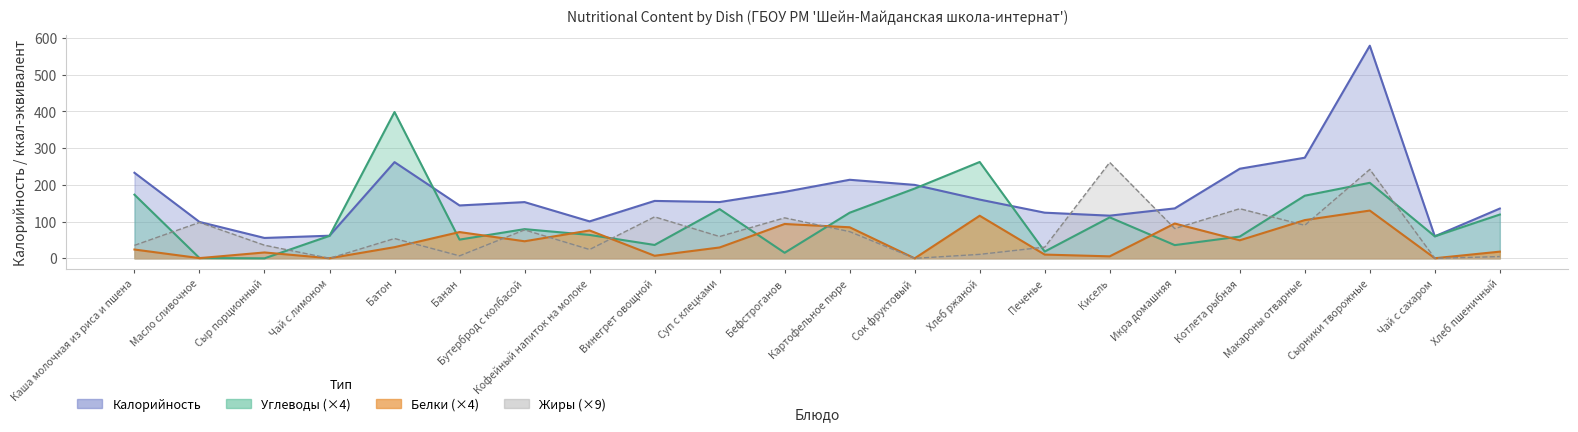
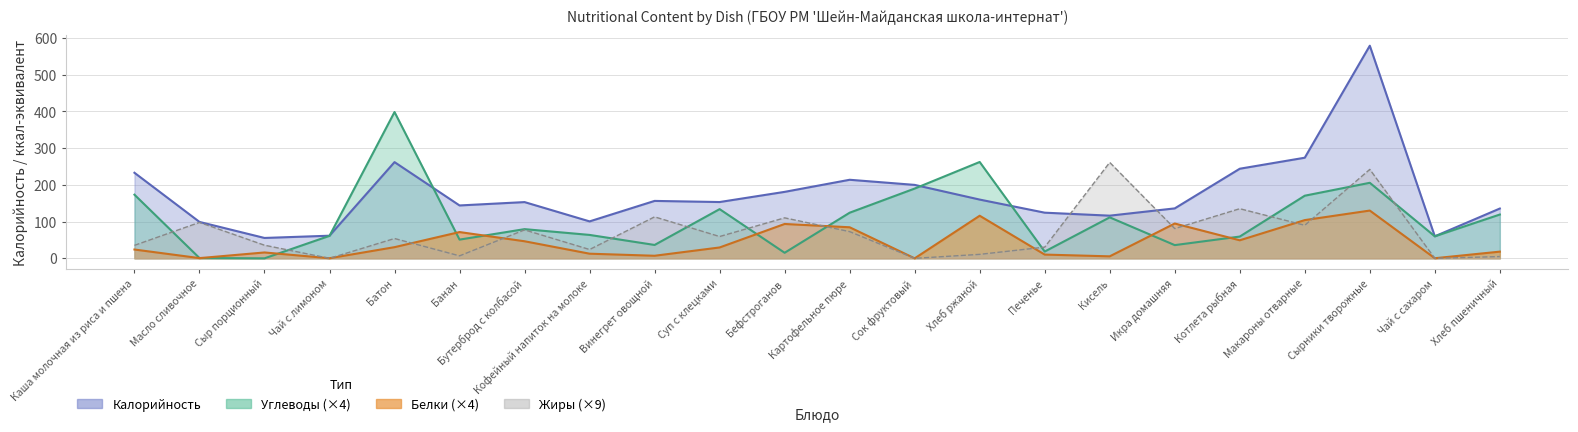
  {
    "Белки (×4)": {
      "Каша молочная из риса и пшена": 20,
      "Сыр порционный": 20,
      "Батон": 30,
      "Банан": 70,
      "Бутерброд с колбасой": 50,
-     "Кофейный напиток на молоке": 80,
+     "Кофейный напиток на молоке": 10,
      "Винегрет овощной": 10,
      "Суп с клецками": 30,
      "Бефстроганов": 90,
      "Картофельное пюре": 80,
      "Хлеб ржаной": 120,
      "Печенье": 10,
      "Кисель": 10,
      "Икра домашняя": 90,
      "Котлета рыбная": 50,
      "Макароны отварные": 100,
      "Сырники творожные": 130,
      "Хлеб пшеничный": 20
    }
  }
